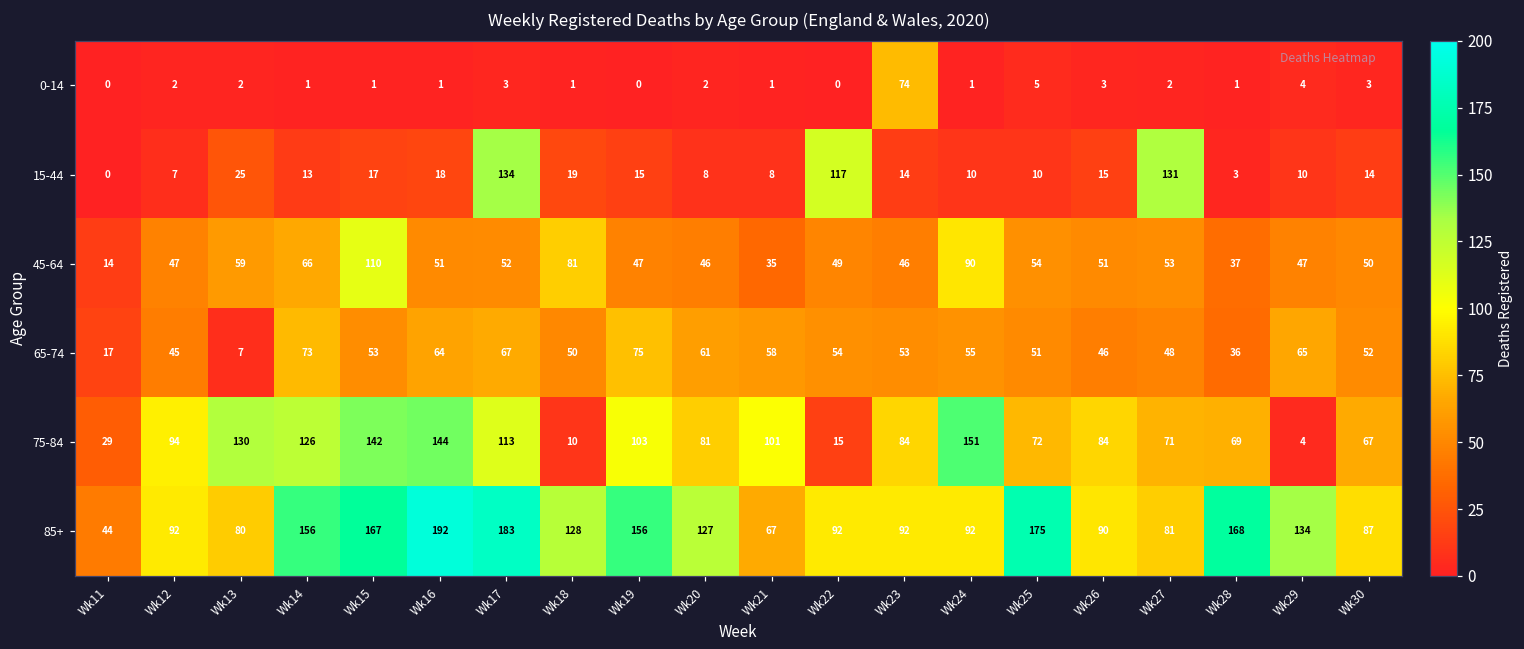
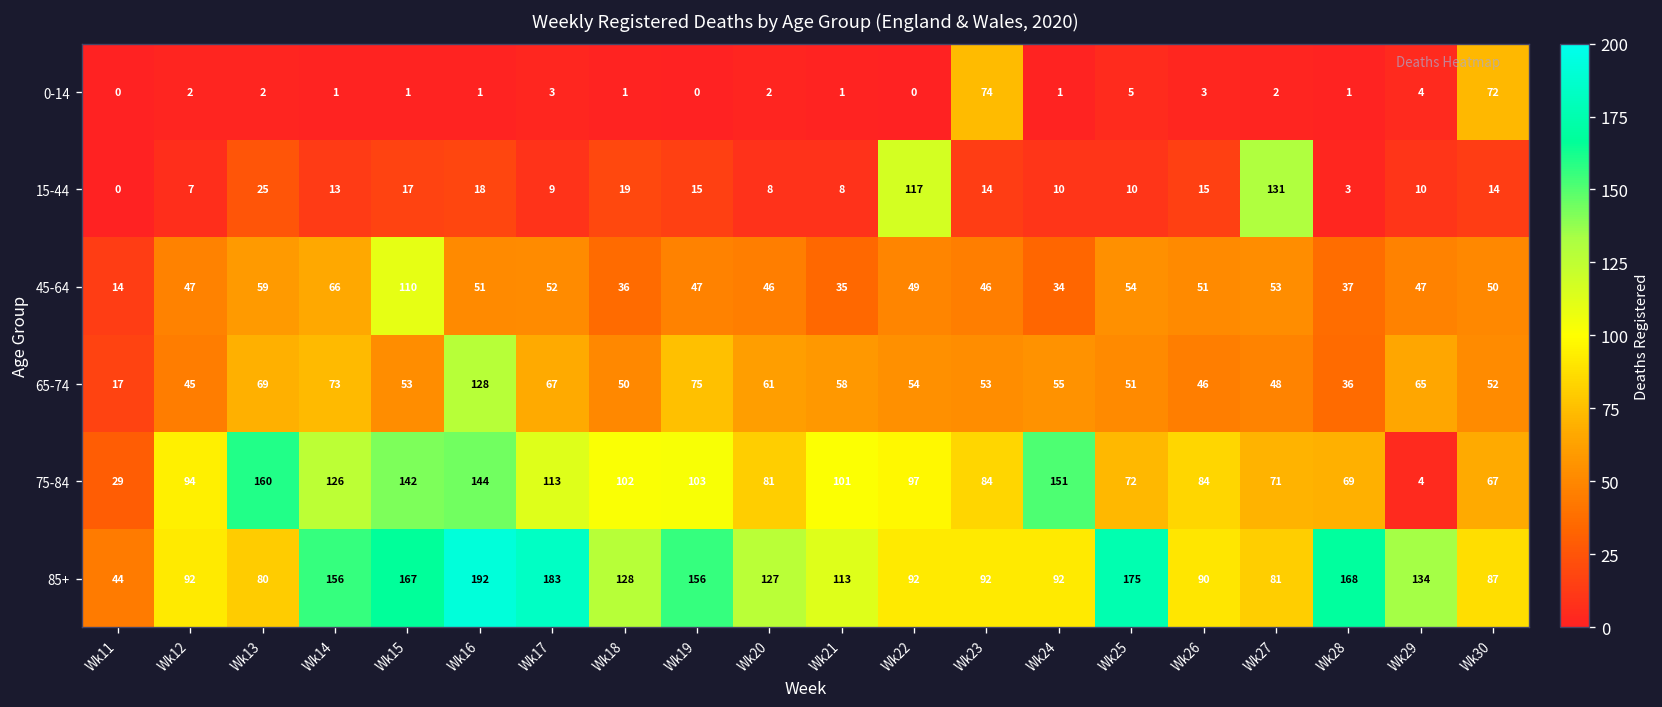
  {
    "0-14": {
      "Wk11": 0,
      "Wk12": 2,
      "Wk13": 2,
      "Wk14": 1,
      "Wk15": 1,
      "Wk16": 1,
      "Wk17": 3,
      "Wk18": 1,
      "Wk19": 0,
      "Wk20": 2,
      "Wk21": 1,
      "Wk22": 0,
      "Wk23": 74,
      "Wk24": 1,
      "Wk25": 5,
      "Wk26": 3,
      "Wk27": 2,
      "Wk28": 1,
-     "Wk30": 3
+     "Wk30": 72
    },
    "15-44": {
      "Wk11": 0,
      "Wk12": 7,
      "Wk13": 25,
      "Wk14": 13,
      "Wk15": 17,
      "Wk16": 18,
-     "Wk17": 134,
+     "Wk17": 9,
      "Wk18": 19,
      "Wk19": 15,
      "Wk20": 8,
      "Wk21": 8,
      "Wk22": 117,
      "Wk23": 14,
      "Wk24": 10,
      "Wk25": 10,
      "Wk26": 15,
      "Wk27": 131,
      "Wk28": 3,
      "Wk29": 10,
      "Wk30": 14
    },
    "45-64": {
      "Wk11": 14,
      "Wk12": 47,
      "Wk13": 59,
      "Wk14": 66,
      "Wk15": 110,
      "Wk16": 51,
      "Wk17": 52,
-     "Wk18": 81,
+     "Wk18": 36,
      "Wk19": 47,
      "Wk20": 46,
      "Wk21": 35,
      "Wk22": 49,
      "Wk23": 46,
-     "Wk24": 90,
+     "Wk24": 34,
      "Wk25": 54,
      "Wk26": 51,
      "Wk27": 53,
      "Wk28": 37,
      "Wk29": 47,
      "Wk30": 50
    },
    "65-74": {
      "Wk11": 17,
      "Wk12": 45,
-     "Wk13": 7,
+     "Wk13": 69,
      "Wk14": 73,
      "Wk15": 53,
-     "Wk16": 64,
+     "Wk16": 128,
      "Wk17": 67,
      "Wk18": 50,
      "Wk19": 75,
      "Wk20": 61,
      "Wk21": 58,
      "Wk22": 54,
      "Wk23": 53,
      "Wk24": 55,
      "Wk25": 51,
      "Wk26": 46,
      "Wk27": 48,
      "Wk28": 36,
      "Wk29": 65,
      "Wk30": 52
    },
    "75-84": {
      "Wk11": 29,
      "Wk12": 94,
-     "Wk13": 130,
+     "Wk13": 160,
      "Wk14": 126,
      "Wk15": 142,
      "Wk16": 144,
      "Wk17": 113,
-     "Wk18": 10,
+     "Wk18": 102,
      "Wk19": 103,
      "Wk20": 81,
      "Wk21": 101,
-     "Wk22": 15,
+     "Wk22": 97,
      "Wk23": 84,
      "Wk24": 151,
      "Wk25": 72,
      "Wk26": 84,
      "Wk27": 71,
      "Wk28": 69,
      "Wk29": 4,
      "Wk30": 67
    },
    "85+": {
      "Wk11": 44,
      "Wk12": 92,
      "Wk13": 80,
      "Wk14": 156,
      "Wk15": 167,
      "Wk16": 192,
      "Wk17": 183,
      "Wk18": 128,
      "Wk19": 156,
      "Wk20": 127,
-     "Wk21": 67,
+     "Wk21": 113,
      "Wk22": 92,
      "Wk23": 92,
      "Wk24": 92,
      "Wk25": 175,
      "Wk26": 90,
      "Wk27": 81,
      "Wk28": 168,
      "Wk29": 134,
      "Wk30": 87
    }
  }
